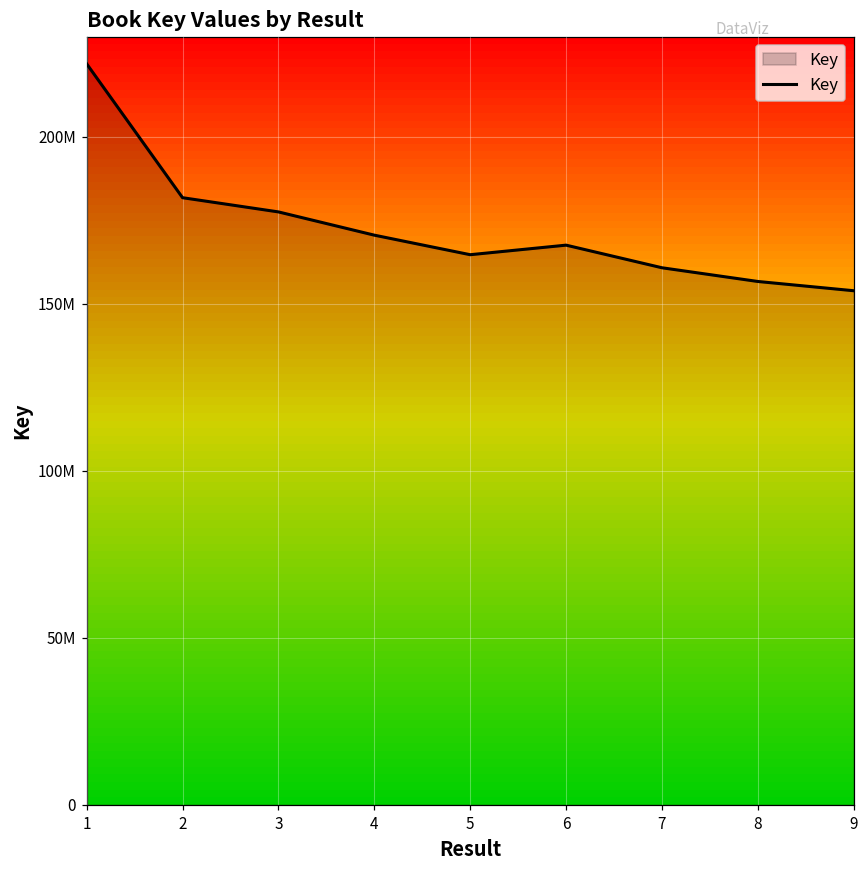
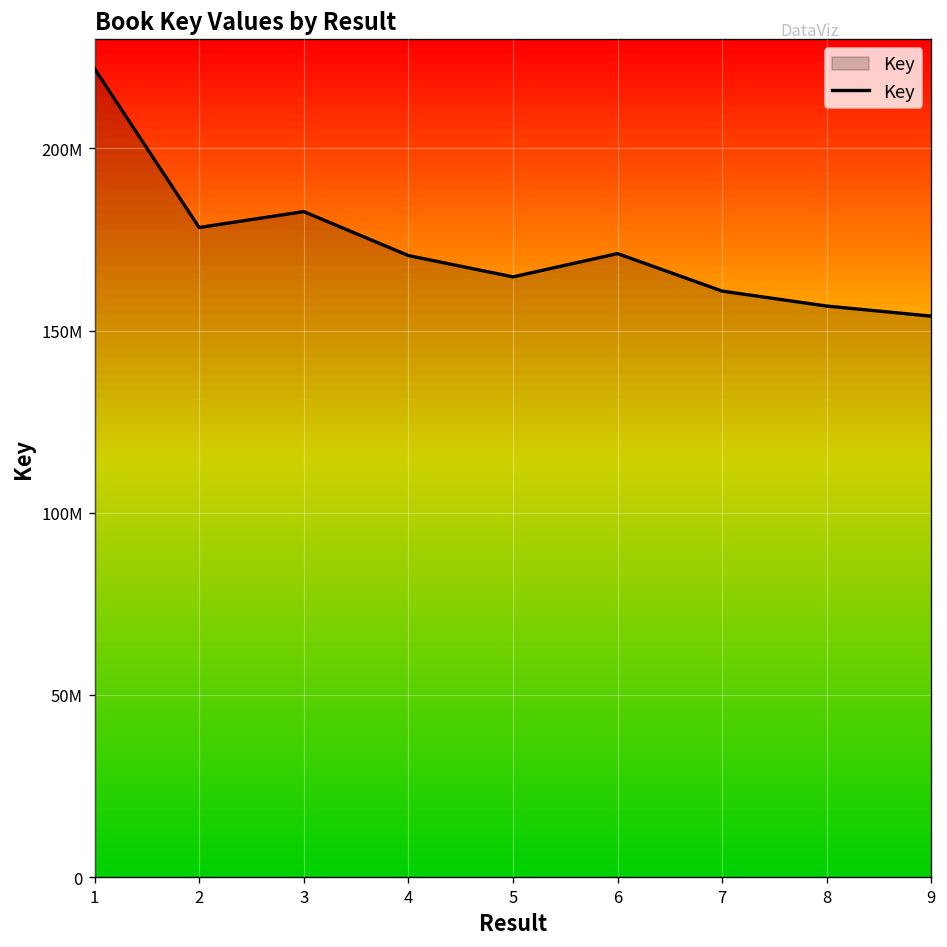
  {
    "1": 222000000,
-   "2": 182000000,
-   "3": 178000000,
+   "2": 178000000,
+   "3": 183000000,
    "4": 171000000,
    "5": 165000000,
-   "6": 168000000,
+   "6": 171000000,
    "7": 161000000,
    "8": 157000000,
    "9": 154000000
  }
